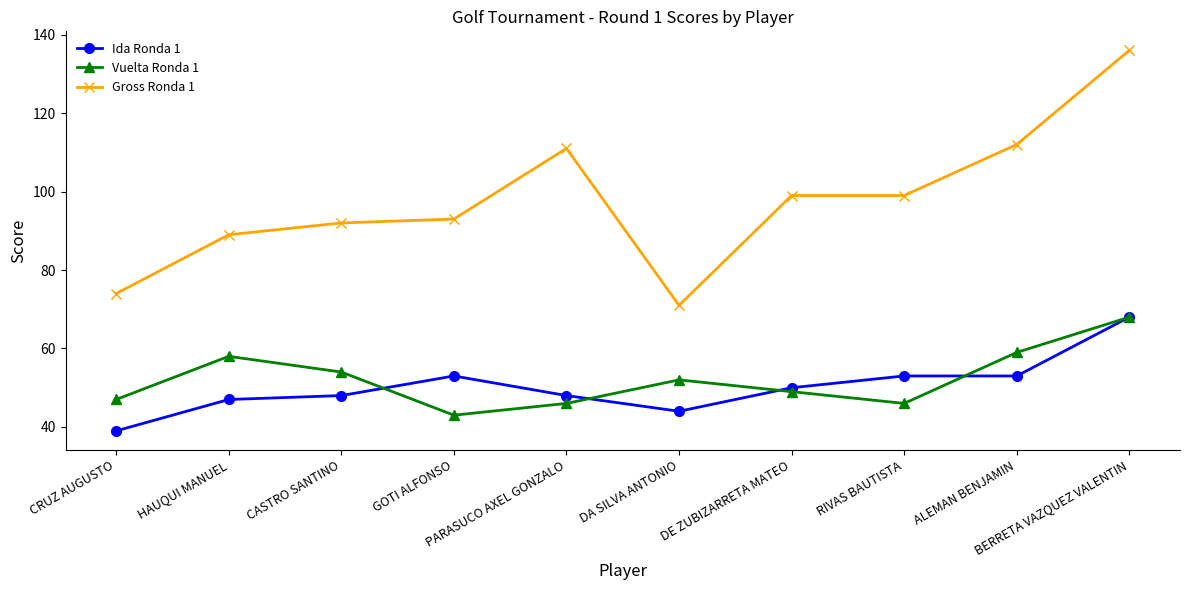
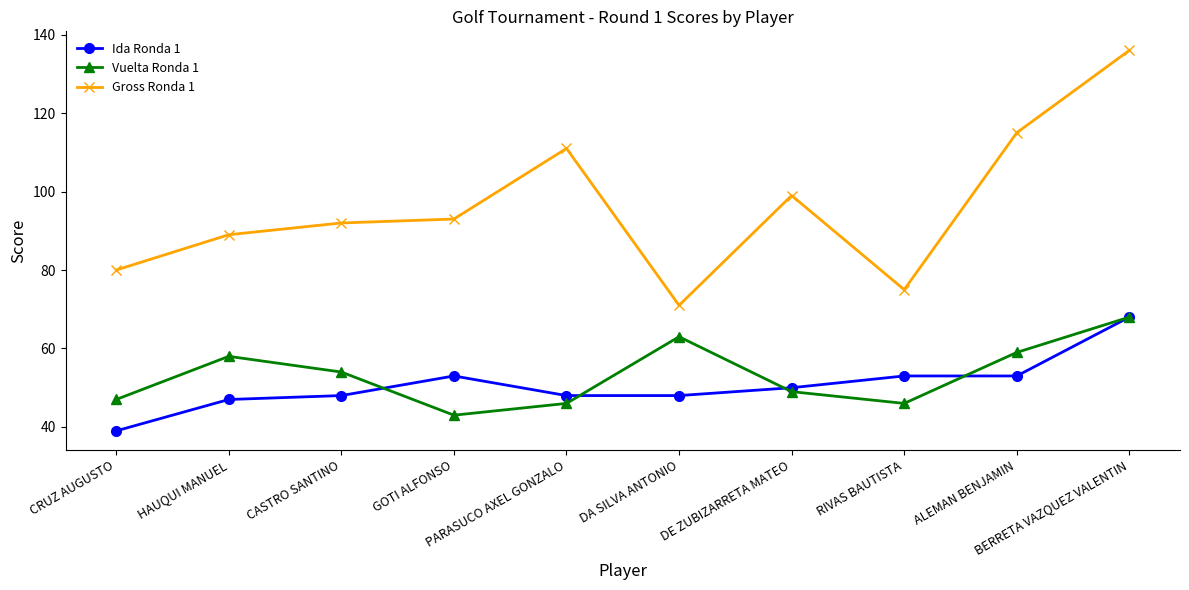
  {
    "Ida Ronda 1": {
      "CRUZ AUGUSTO": 39,
      "HAUQUI MANUEL": 47,
      "CASTRO SANTINO": 48,
      "GOTI ALFONSO": 53,
      "PARASUCO AXEL GONZALO": 48,
-     "DA SILVA ANTONIO": 44,
+     "DA SILVA ANTONIO": 48,
      "DE ZUBIZARRETA MATEO": 50,
      "RIVAS BAUTISTA": 53,
      "ALEMAN BENJAMIN": 53
    },
    "Vuelta Ronda 1": {
      "CRUZ AUGUSTO": 47,
      "HAUQUI MANUEL": 58,
      "CASTRO SANTINO": 54,
      "GOTI ALFONSO": 43,
      "PARASUCO AXEL GONZALO": 46,
-     "DA SILVA ANTONIO": 52,
+     "DA SILVA ANTONIO": 63,
      "DE ZUBIZARRETA MATEO": 49,
      "RIVAS BAUTISTA": 46,
      "ALEMAN BENJAMIN": 59
    },
    "Gross Ronda 1": {
-     "CRUZ AUGUSTO": 74,
+     "CRUZ AUGUSTO": 80,
      "HAUQUI MANUEL": 89,
      "CASTRO SANTINO": 92,
      "GOTI ALFONSO": 93,
      "PARASUCO AXEL GONZALO": 111,
      "DA SILVA ANTONIO": 71,
      "DE ZUBIZARRETA MATEO": 99,
-     "RIVAS BAUTISTA": 99,
-     "ALEMAN BENJAMIN": 112,
+     "RIVAS BAUTISTA": 75,
+     "ALEMAN BENJAMIN": 115,
      "BERRETA VAZQUEZ VALENTIN": 136
    }
  }
